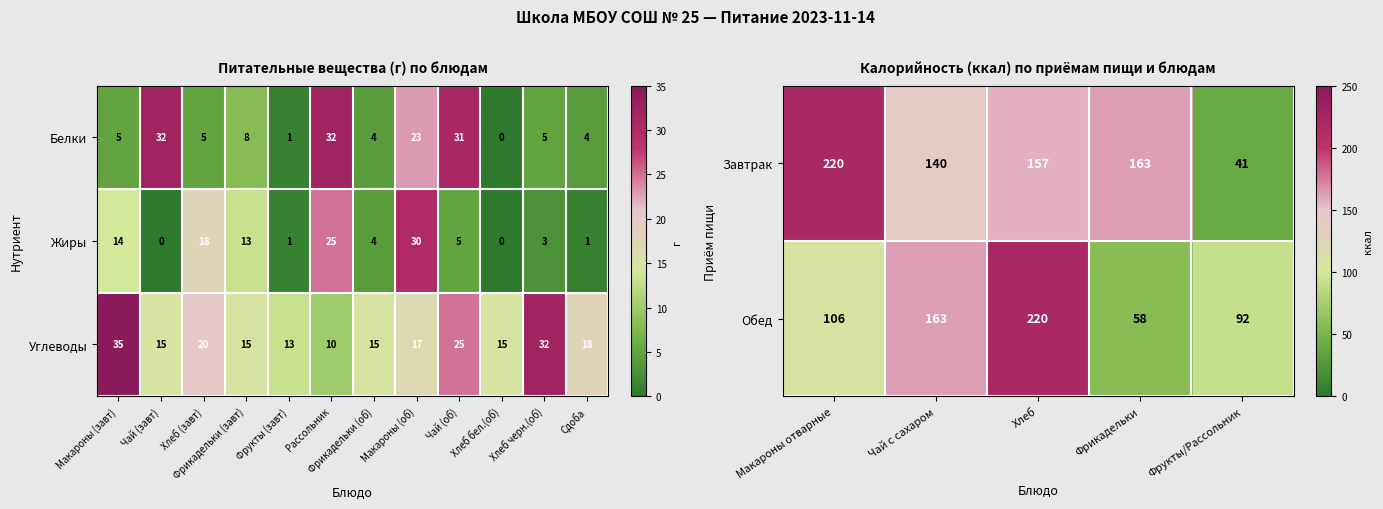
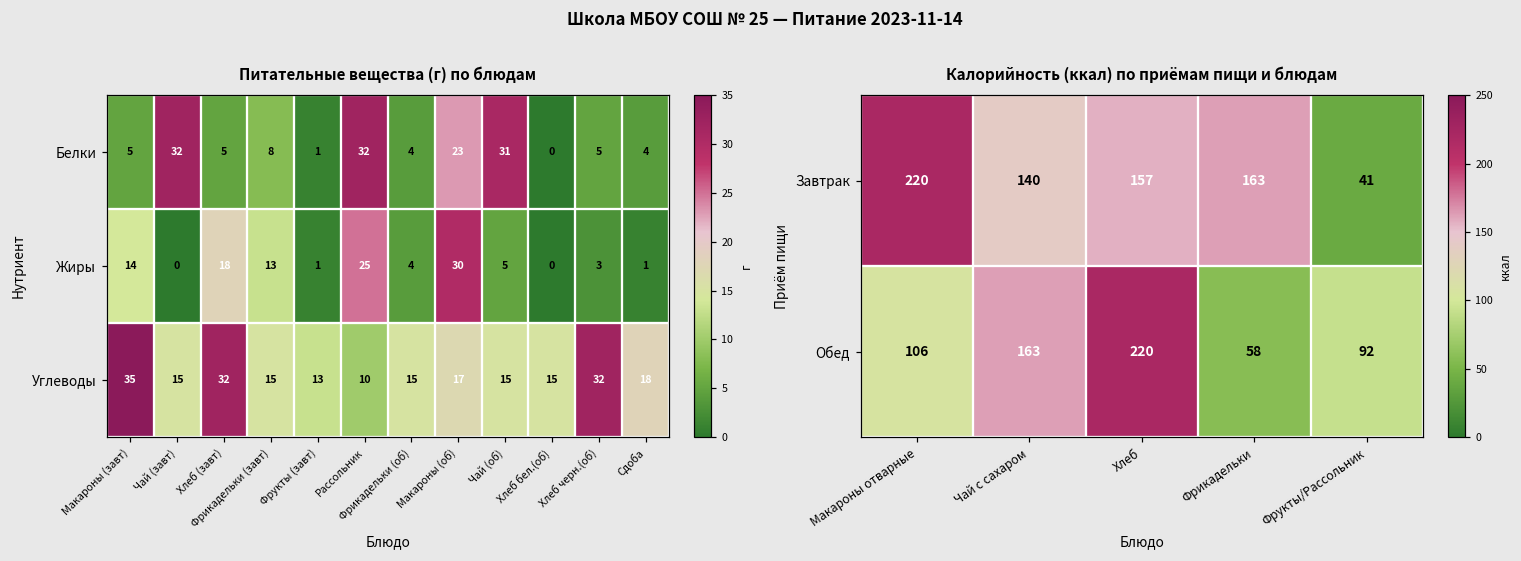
  {
    "Питательные вещества (г) по блюдам": {
      "Белки": {
        "Макароны (завт)": 5,
        "Чай (завт)": 32,
        "Хлеб (завт)": 5,
        "Фрикадельки (завт)": 8,
        "Фрукты (завт)": 1,
        "Рассольник": 32,
        "Фрикадельки (об)": 4,
        "Макароны (об)": 23,
        "Чай (об)": 31,
        "Хлеб бел.(об)": 0,
        "Хлеб черн.(об)": 5,
        "Сдоба": 4
      },
      "Жиры": {
        "Макароны (завт)": 14,
        "Чай (завт)": 0,
        "Хлеб (завт)": 18,
        "Фрикадельки (завт)": 13,
        "Фрукты (завт)": 1,
        "Рассольник": 25,
        "Фрикадельки (об)": 4,
        "Макароны (об)": 30,
        "Чай (об)": 5,
        "Хлеб бел.(об)": 0,
        "Хлеб черн.(об)": 3,
        "Сдоба": 1
      },
      "Углеводы": {
        "Макароны (завт)": 35,
        "Чай (завт)": 15,
-       "Хлеб (завт)": 20,
+       "Хлеб (завт)": 32,
        "Фрикадельки (завт)": 15,
        "Фрукты (завт)": 13,
        "Рассольник": 10,
        "Фрикадельки (об)": 15,
        "Макароны (об)": 17,
-       "Чай (об)": 25,
+       "Чай (об)": 15,
        "Хлеб бел.(об)": 15,
        "Хлеб черн.(об)": 32,
        "Сдоба": 18
      }
    },
    "Калорийность (ккал) по приёмам пищи и блюдам": {
      "Завтрак": {
        "Макароны отварные": 220,
        "Чай с сахаром": 140,
        "Хлеб": 157,
        "Фрикадельки": 163,
        "Фрукты/Рассольник": 41
      },
      "Обед": {
        "Макароны отварные": 106,
        "Чай с сахаром": 163,
        "Хлеб": 220,
        "Фрикадельки": 58,
        "Фрукты/Рассольник": 92
      }
    }
  }
